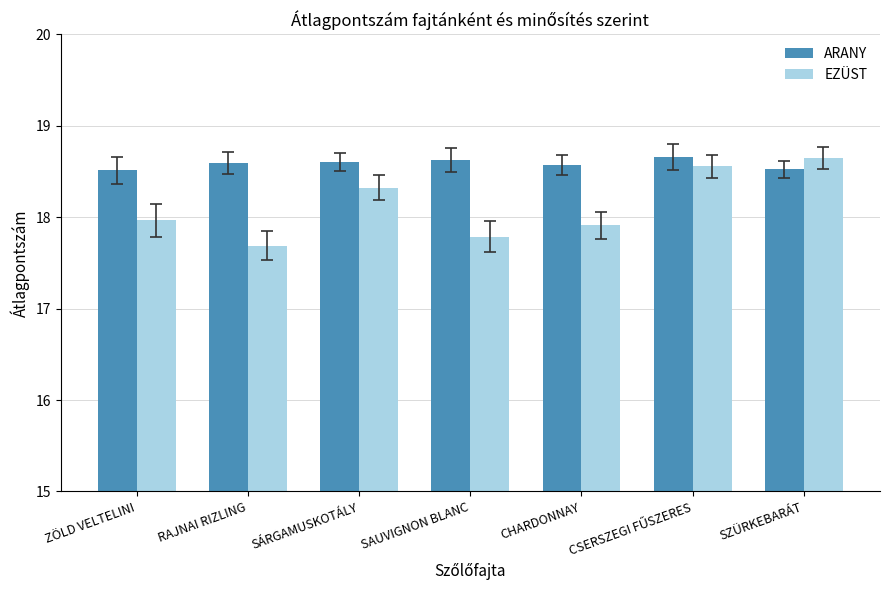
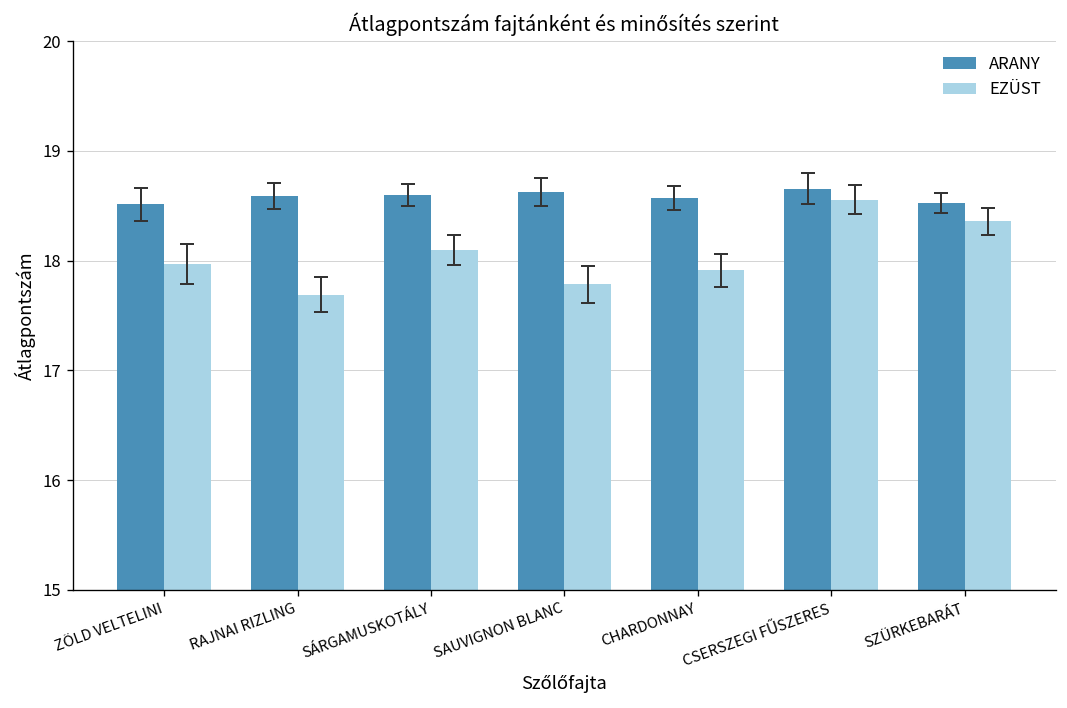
  {
    "EZÜST": {
      "ZÖLD VELTELINI": 18.0,
      "RAJNAI RIZLING": 17.7,
-     "SÁRGAMUSKOTÁLY": 18.3,
+     "SÁRGAMUSKOTÁLY": 18.1,
      "SAUVIGNON BLANC": 17.8,
      "CHARDONNAY": 17.9,
      "CSERSZEGI FŰSZERES": 18.6,
-     "SZÜRKEBARÁT": 18.6
+     "SZÜRKEBARÁT": 18.4
    }
  }
